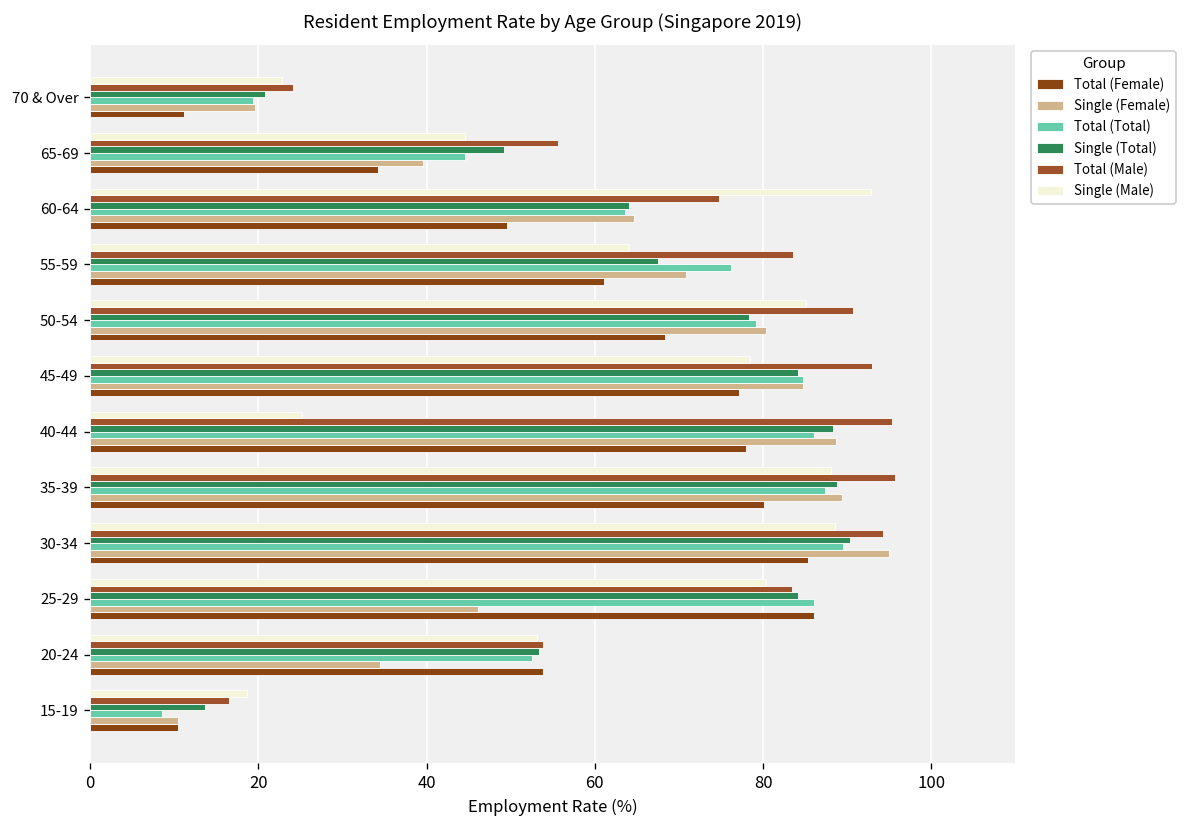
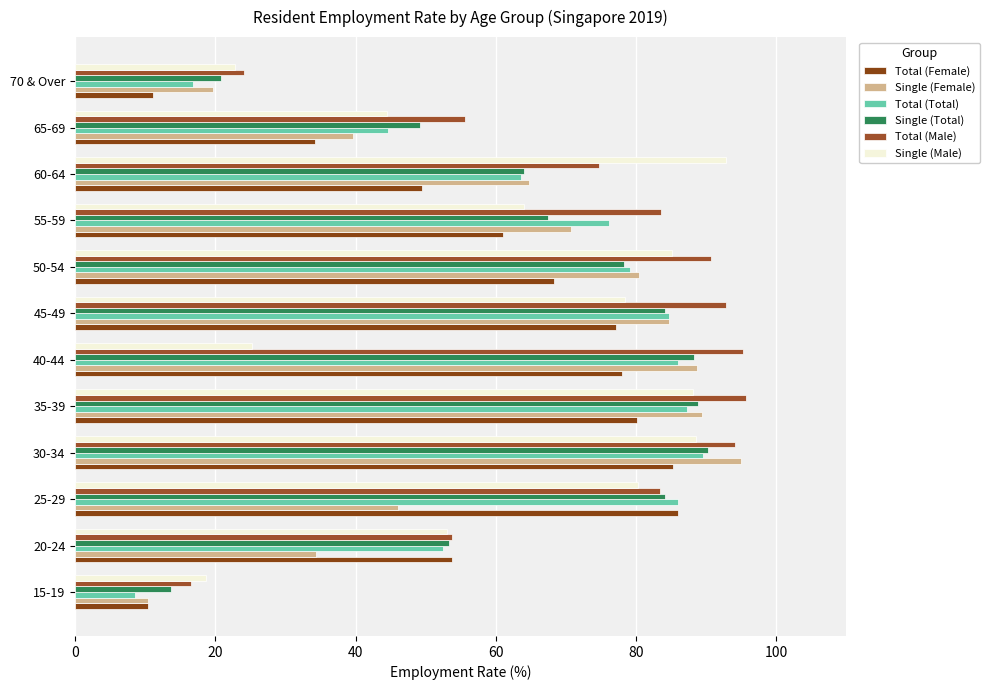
  {
    "Single (Female)": {
      "70 & Over": 20,
      "65-69": 40,
      "60-64": 65,
      "55-59": 71,
      "50-54": 80,
      "45-49": 85,
      "40-44": 89,
      "35-39": 89,
      "30-34": 95,
      "25-29": 46,
      "20-24": 34,
      "15-19": 10
    },
    "Total (Total)": {
-     "70 & Over": 19,
+     "70 & Over": 17,
      "65-69": 45,
      "60-64": 64,
      "55-59": 76,
      "50-54": 79,
      "45-49": 85,
      "40-44": 86,
      "35-39": 87,
      "30-34": 90,
      "25-29": 86,
      "20-24": 53,
      "15-19": 9
    },
    "Single (Total)": {
      "70 & Over": 21,
      "65-69": 49,
      "60-64": 64,
      "55-59": 68,
      "50-54": 78,
      "45-49": 84,
      "40-44": 88,
      "35-39": 89,
      "30-34": 90,
      "25-29": 84,
      "20-24": 53,
      "15-19": 14
    },
    "Single (Male)": {
      "70 & Over": 23,
      "65-69": 45,
      "60-64": 93,
      "55-59": 64,
      "50-54": 85,
      "45-49": 79,
      "40-44": 25,
      "35-39": 88,
      "30-34": 89,
      "25-29": 80,
      "20-24": 53,
      "15-19": 19
    }
  }
